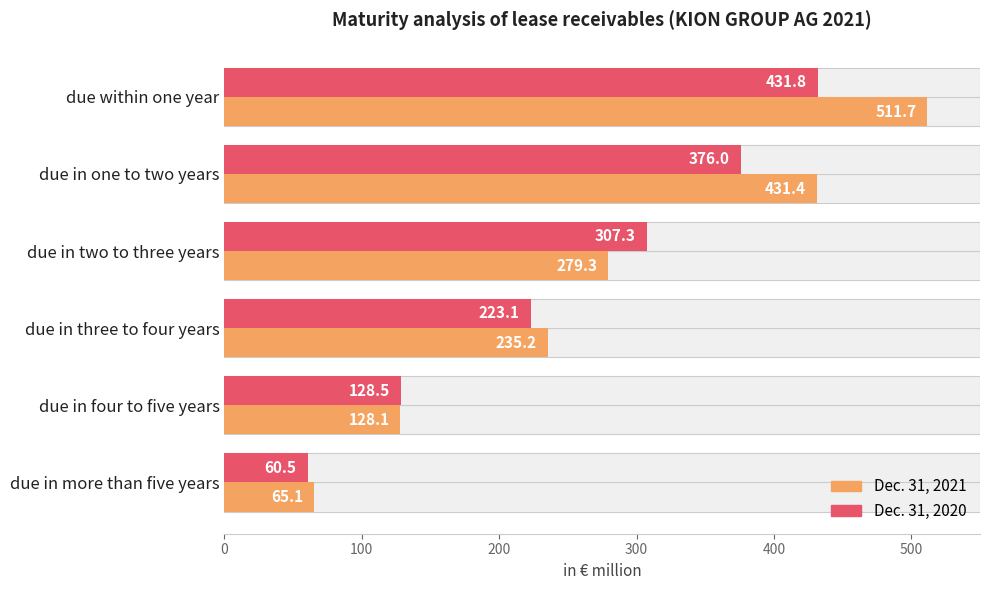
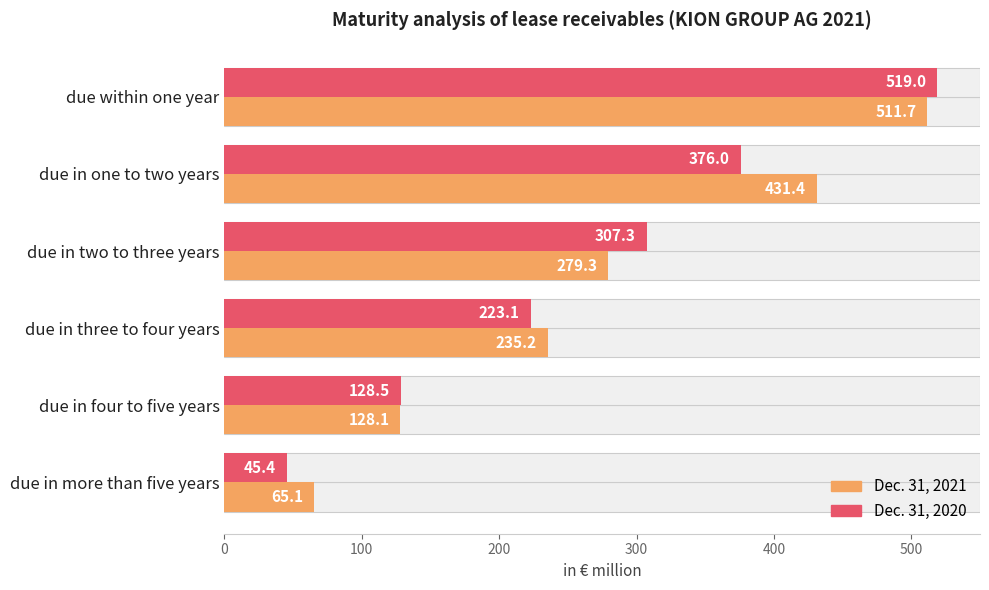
  {
    "Dec. 31, 2020": {
-     "due within one year": 431.8,
-     "due in more than five years": 60.5
+     "due within one year": 519.0,
+     "due in more than five years": 45.4
    }
  }
